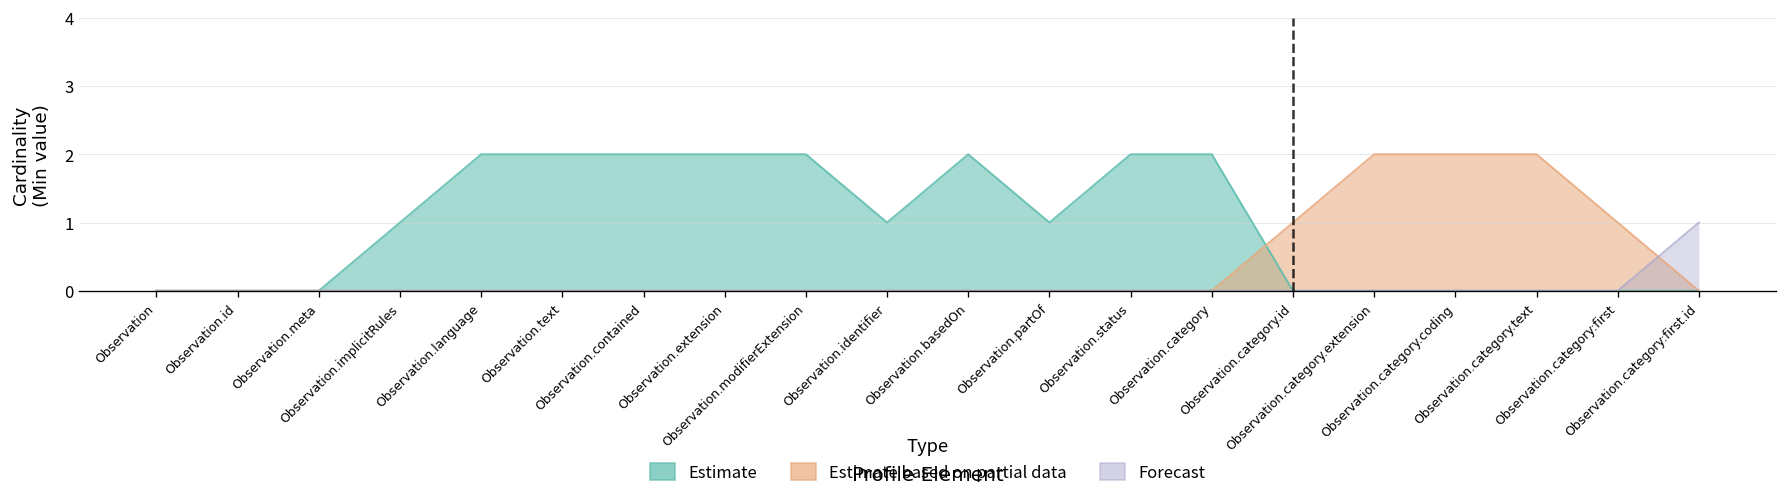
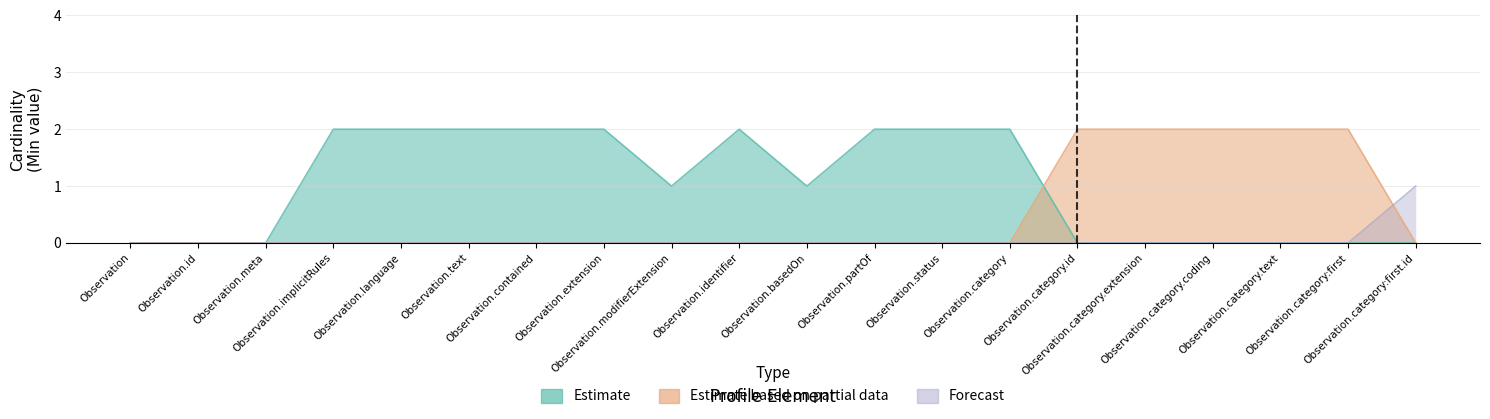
  {
    "Estimate": {
-     "Observation.implicitRules": 1,
+     "Observation.implicitRules": 2,
      "Observation.language": 2,
      "Observation.text": 2,
      "Observation.contained": 2,
      "Observation.extension": 2,
-     "Observation.modifierExtension": 2,
-     "Observation.identifier": 1,
-     "Observation.basedOn": 2,
-     "Observation.partOf": 1,
+     "Observation.modifierExtension": 1,
+     "Observation.identifier": 2,
+     "Observation.basedOn": 1,
+     "Observation.partOf": 2,
      "Observation.status": 2,
      "Observation.category": 2
    },
    "Estimate based on partial data": {
-     "Observation.category.id": 1,
+     "Observation.category.id": 2,
      "Observation.category.extension": 2,
      "Observation.category.coding": 2,
      "Observation.category.text": 2,
-     "Observation.category:first": 1
+     "Observation.category:first": 2
    },
    "Forecast": {
      "Observation.category:first.id": 1
    }
  }
